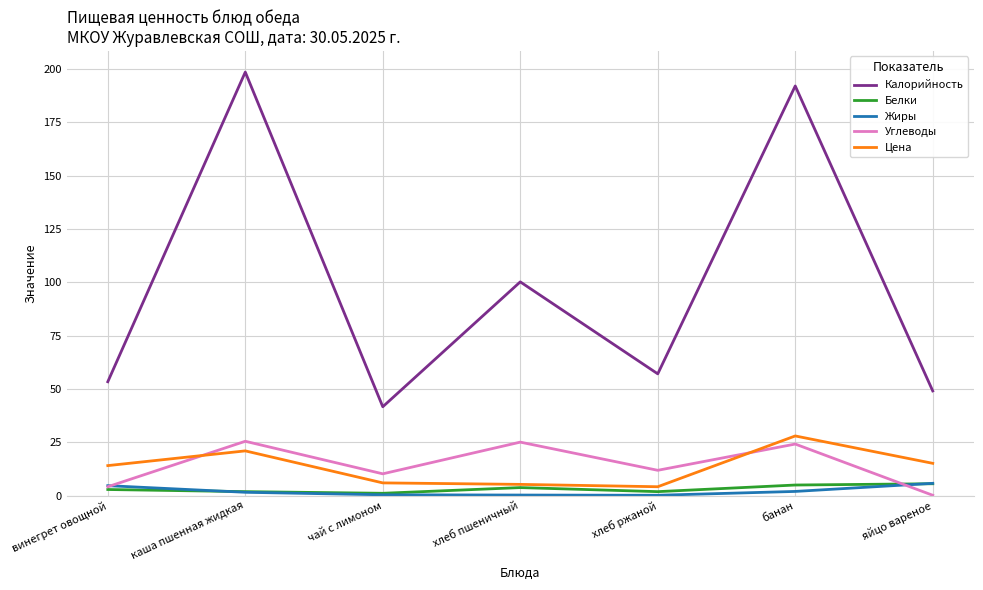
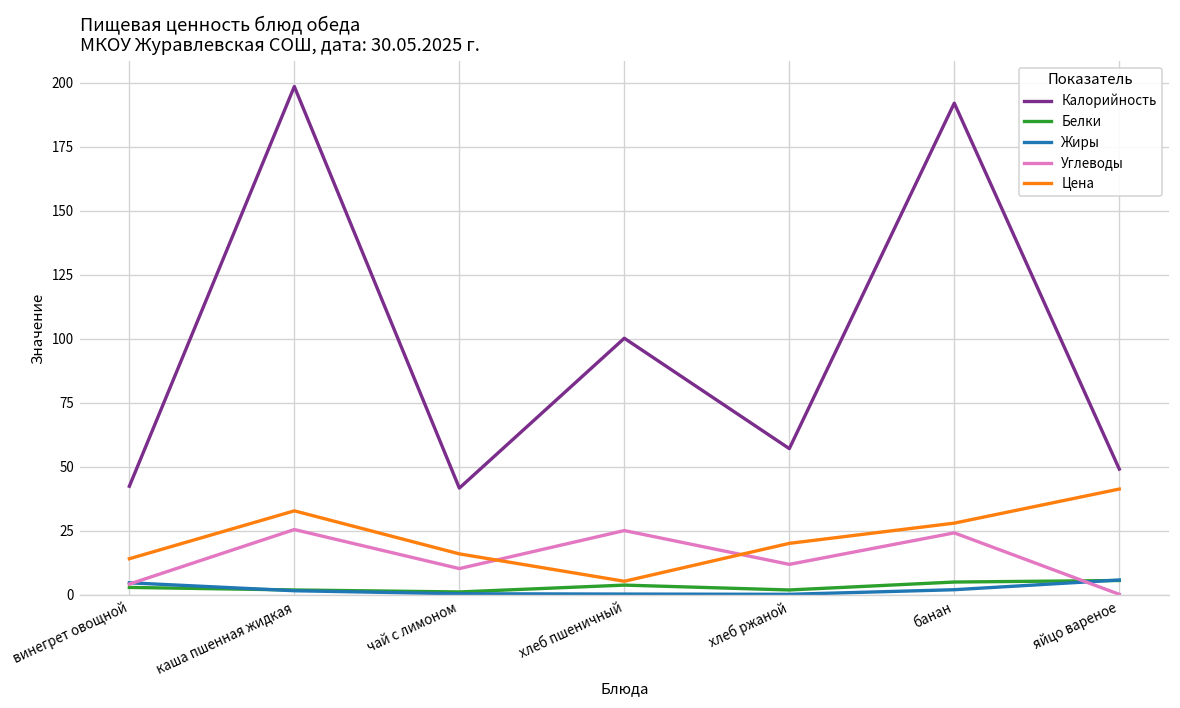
  {
    "Калорийность": {
-     "винегрет овощной": 53,
+     "винегрет овощной": 42,
      "каша пшенная жидкая": 199,
      "чай с лимоном": 42,
      "хлеб пшеничный": 100,
      "хлеб ржаной": 57,
      "банан": 192,
      "яйцо вареное": 49
    },
    "Белки": {
      "винегрет овощной": 3,
      "хлеб пшеничный": 4,
      "хлеб ржаной": 2,
      "банан": 5
    },
    "Жиры": {
      "хлеб пшеничный": 0,
      "хлеб ржаной": 0,
      "банан": 2
    },
    "Углеводы": {
      "каша пшенная жидкая": 26,
      "чай с лимоном": 10,
      "хлеб пшеничный": 25,
      "хлеб ржаной": 12,
      "банан": 24,
      "яйцо вареное": 0
    },
    "Цена": {
      "винегрет овощной": 14,
-     "каша пшенная жидкая": 21,
-     "чай с лимоном": 6,
+     "каша пшенная жидкая": 33,
+     "чай с лимоном": 16,
      "хлеб пшеничный": 5,
-     "хлеб ржаной": 4,
+     "хлеб ржаной": 20,
      "банан": 28,
-     "яйцо вареное": 15
+     "яйцо вареное": 41
    }
  }
